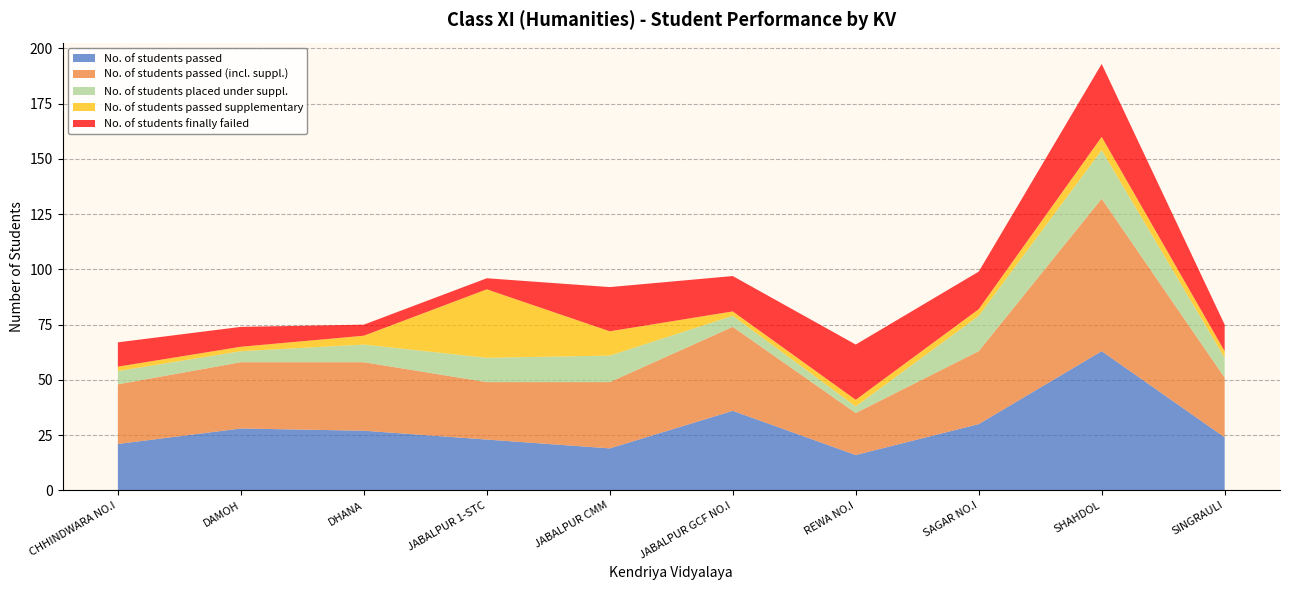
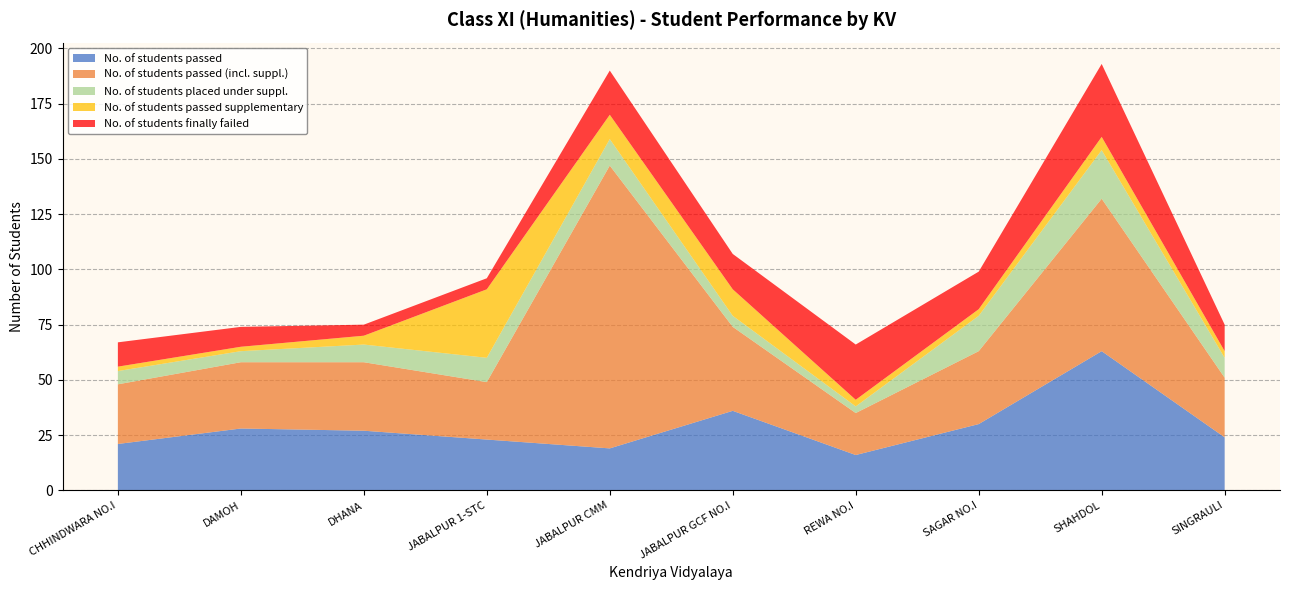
  {
    "No. of students passed": {
      "CHHINDWARA NO.I": 21,
      "DAMOH": 28,
      "DHANA": 27,
      "JABALPUR 1-STC": 23,
      "JABALPUR CMM": 19,
      "JABALPUR GCF NO.I": 36,
      "REWA NO.I": 16,
      "SAGAR NO.I": 30,
      "SHAHDOL": 63,
      "SINGRAULI": 24
    },
    "No. of students passed (incl. suppl.)": {
      "CHHINDWARA NO.I": 27,
      "DAMOH": 30,
      "DHANA": 31,
      "JABALPUR 1-STC": 26,
-     "JABALPUR CMM": 30,
+     "JABALPUR CMM": 128,
      "JABALPUR GCF NO.I": 38,
      "REWA NO.I": 19,
      "SAGAR NO.I": 33,
      "SHAHDOL": 69,
      "SINGRAULI": 27
    },
    "No. of students placed under suppl.": {
      "CHHINDWARA NO.I": 6,
      "DAMOH": 5,
      "DHANA": 8,
      "JABALPUR 1-STC": 11,
      "JABALPUR CMM": 12,
      "JABALPUR GCF NO.I": 5,
      "REWA NO.I": 3,
      "SAGAR NO.I": 16,
      "SHAHDOL": 22,
      "SINGRAULI": 9
    },
    "No. of students passed supplementary": {
      "CHHINDWARA NO.I": 2,
      "DAMOH": 2,
      "DHANA": 4,
      "JABALPUR 1-STC": 31,
      "JABALPUR CMM": 11,
-     "JABALPUR GCF NO.I": 2,
+     "JABALPUR GCF NO.I": 12,
      "REWA NO.I": 3,
      "SAGAR NO.I": 3,
      "SHAHDOL": 6,
      "SINGRAULI": 3
    },
    "No. of students finally failed": {
      "CHHINDWARA NO.I": 11,
      "DAMOH": 9,
      "DHANA": 5,
      "JABALPUR 1-STC": 5,
      "JABALPUR CMM": 20,
      "JABALPUR GCF NO.I": 16,
      "REWA NO.I": 25,
      "SAGAR NO.I": 17,
      "SHAHDOL": 33,
      "SINGRAULI": 12
    }
  }
